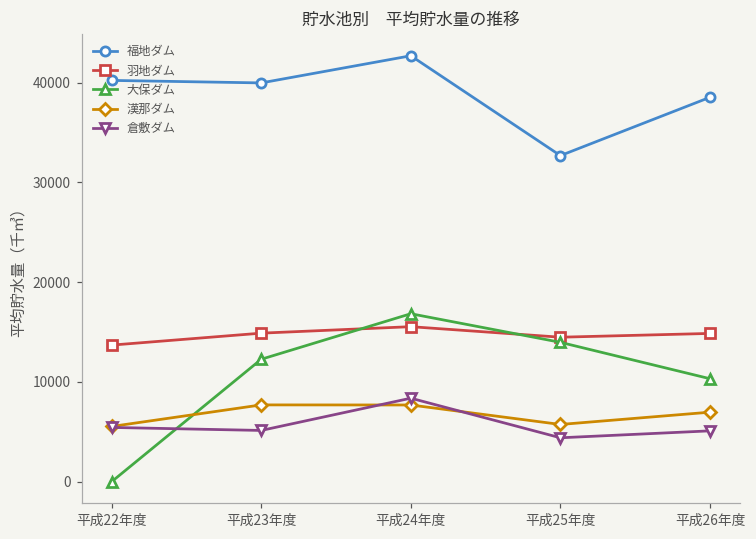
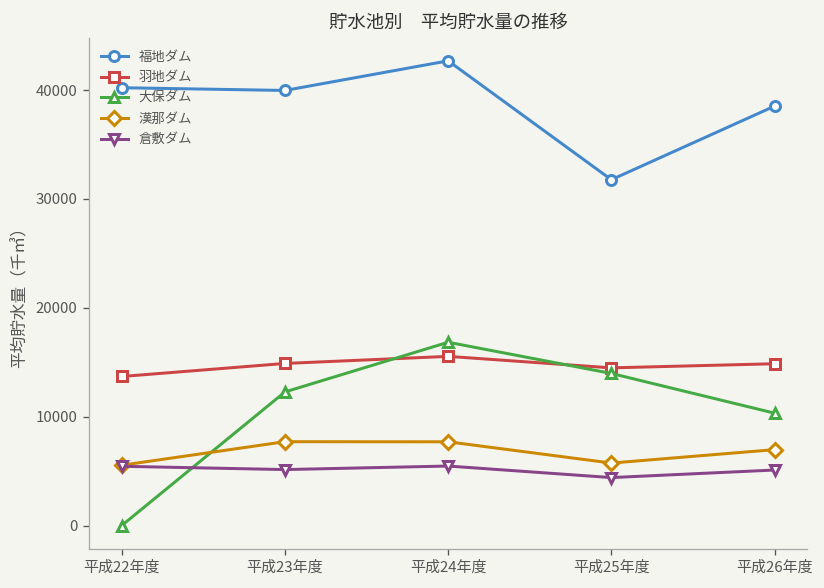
  {
    "福地ダム": {
      "平成22年度": 40000,
      "平成23年度": 40000,
      "平成24年度": 43000,
-     "平成25年度": 33000,
+     "平成25年度": 32000,
      "平成26年度": 39000
    },
    "羽地ダム": {
      "平成22年度": 14000,
      "平成23年度": 15000,
      "平成24年度": 16000,
      "平成25年度": 14000,
      "平成26年度": 15000
    },
    "大保ダム": {
      "平成22年度": 0,
      "平成23年度": 12000,
      "平成24年度": 17000,
      "平成25年度": 14000,
      "平成26年度": 10000
    },
    "漢那ダム": {
      "平成23年度": 8000,
      "平成24年度": 8000,
      "平成25年度": 6000,
      "平成26年度": 7000
    },
    "倉敷ダム": {
      "平成23年度": 5000,
-     "平成24年度": 8000,
+     "平成24年度": 5000,
      "平成25年度": 4000,
      "平成26年度": 5000
    }
  }
